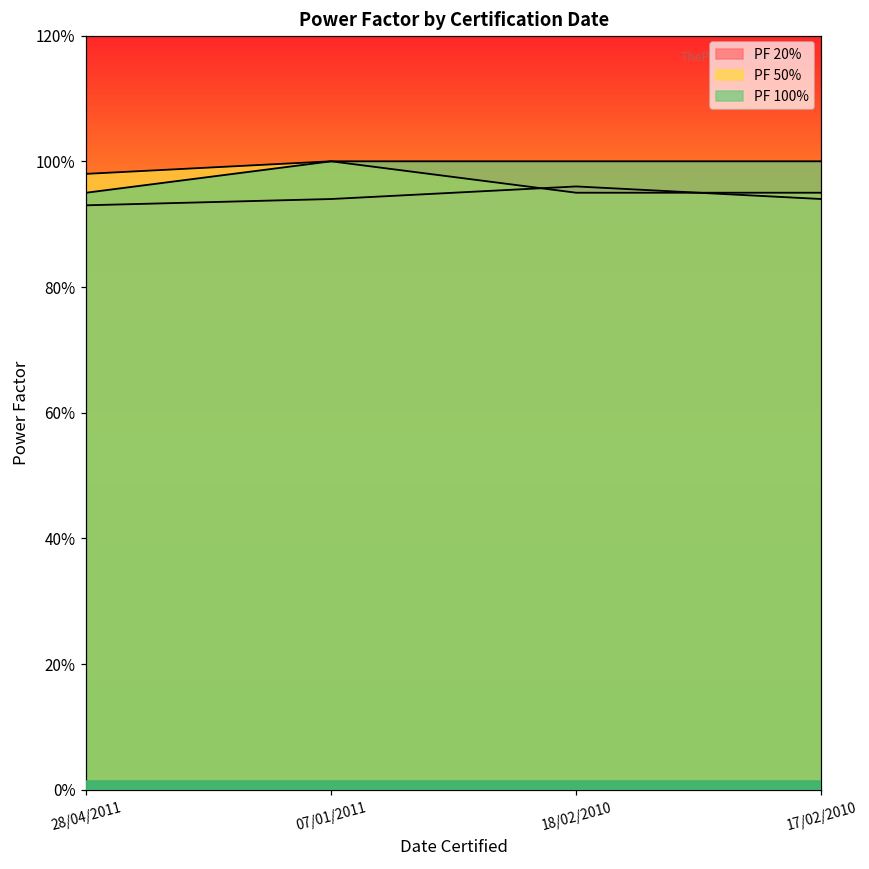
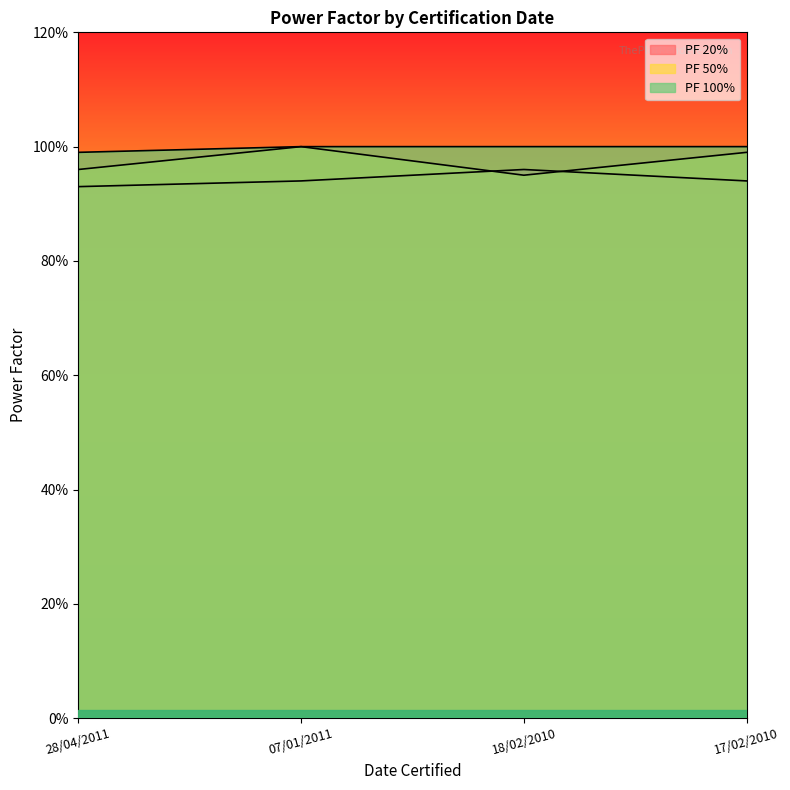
  {
    "PF 20%": {
      "28/04/2011": "93%",
      "07/01/2011": "94%",
      "18/02/2010": "96%",
      "17/02/2010": "94%"
    },
    "PF 50%": {
-     "28/04/2011": "98%",
+     "28/04/2011": "96%",
      "18/02/2010": "95%",
-     "17/02/2010": "95%"
+     "17/02/2010": "99%"
    },
    "PF 100%": {
-     "28/04/2011": "95%",
+     "28/04/2011": "99%",
      "18/02/2010": "100%",
      "17/02/2010": "100%"
    }
  }
